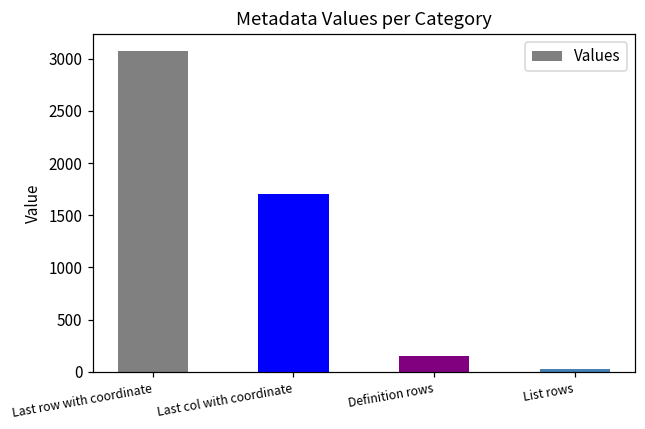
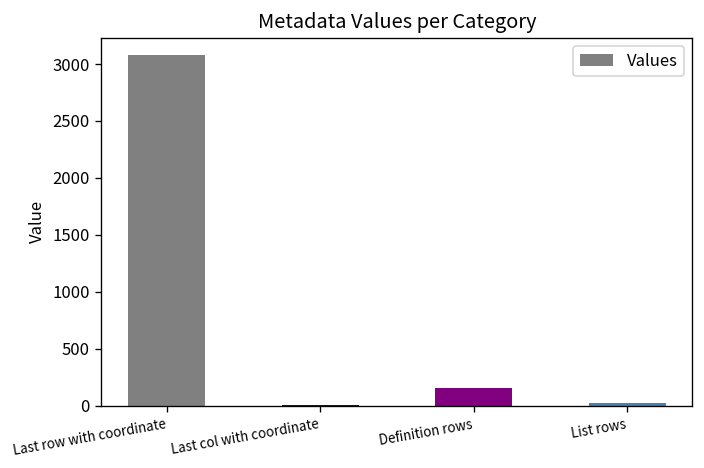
  {
    "Last row with coordinate": 3100,
-   "Last col with coordinate": 1700,
+   "Last col with coordinate": 0,
    "Definition rows": 200
  }
